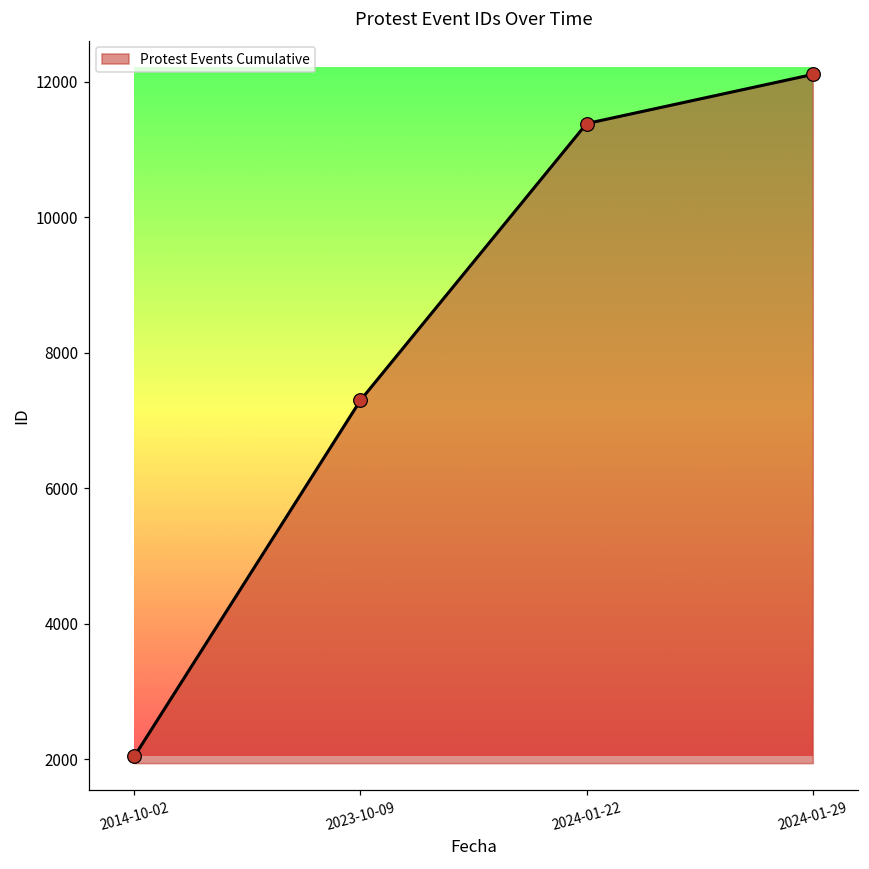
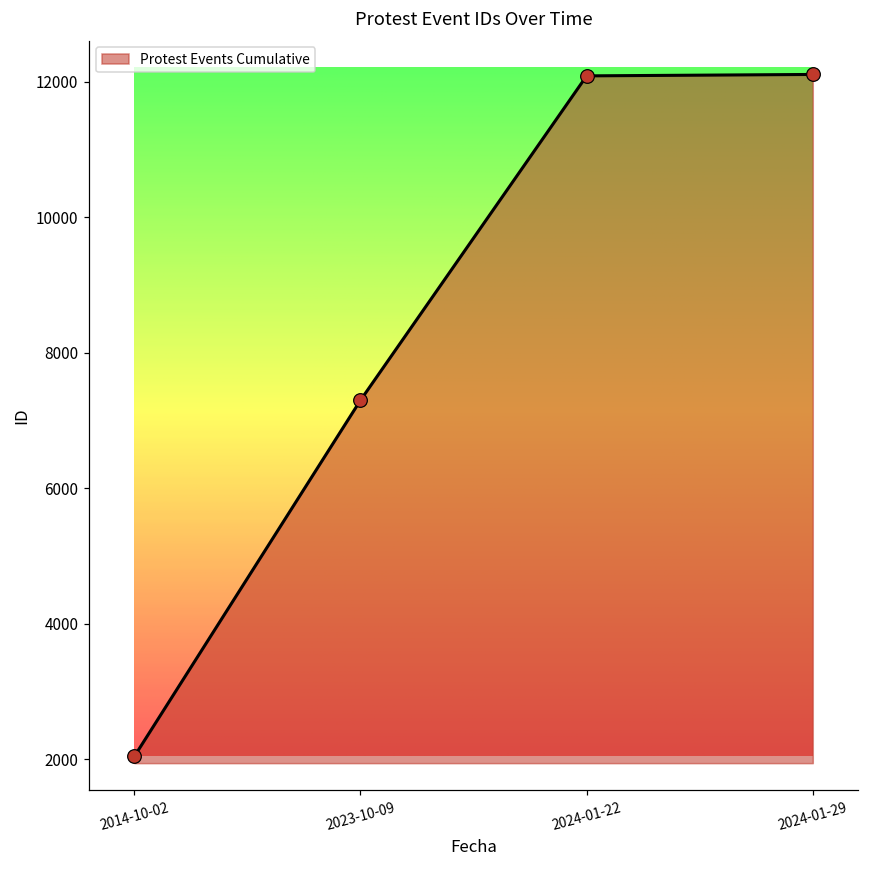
  {
    "2014-10-02": 2000,
    "2023-10-09": 7300,
-   "2024-01-22": 11400,
+   "2024-01-22": 12100,
    "2024-01-29": 12100
  }
